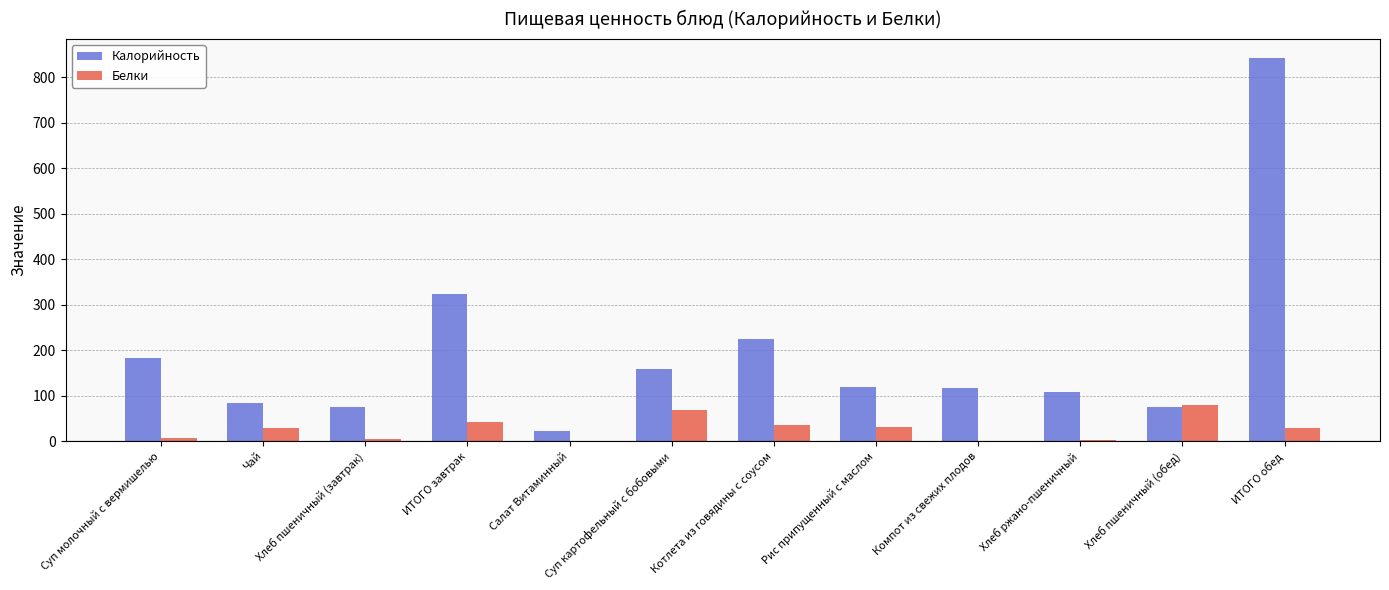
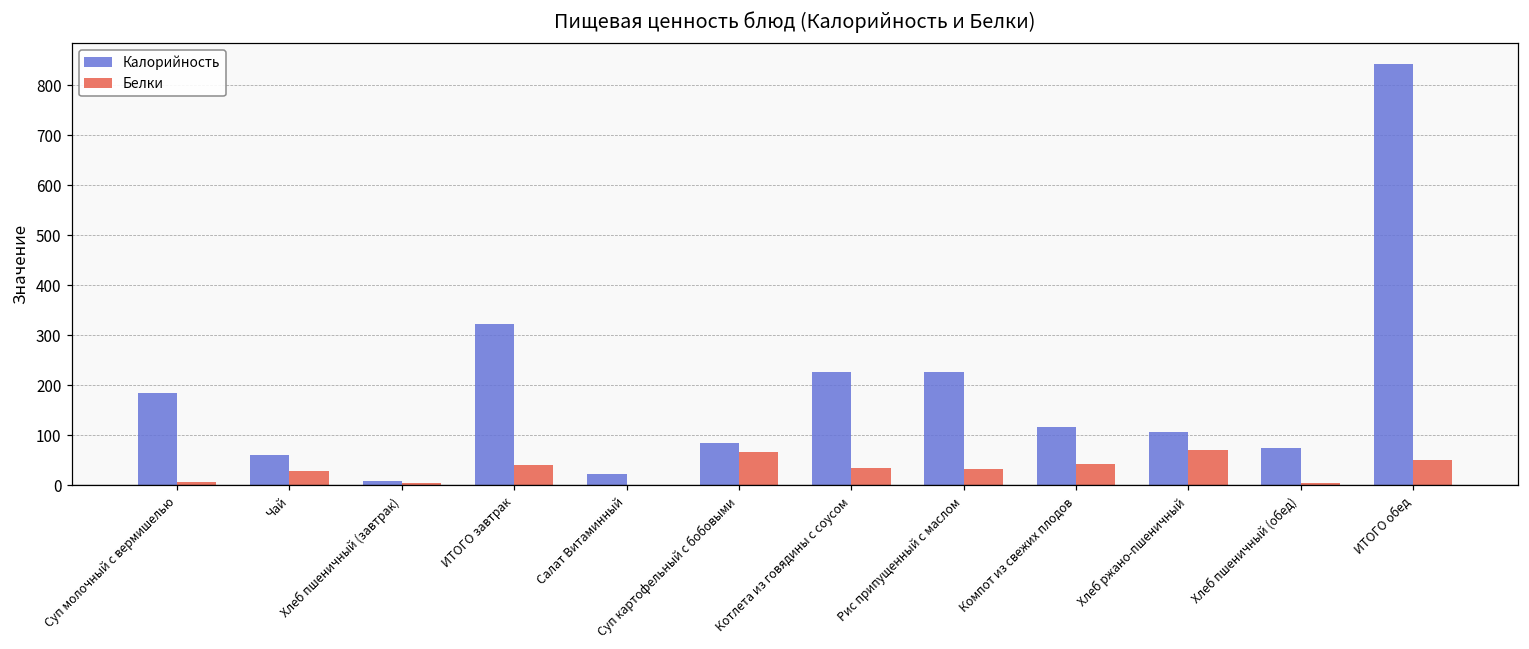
  {
    "Калорийность": {
      "Суп молочный с вермишелью": 180,
-     "Чай": 80,
-     "Хлеб пшеничный (завтрак)": 70,
+     "Чай": 60,
+     "Хлеб пшеничный (завтрак)": 10,
      "ИТОГО завтрак": 320,
      "Салат Витаминный": 20,
-     "Суп картофельный с бобовыми": 160,
+     "Суп картофельный с бобовыми": 90,
      "Котлета из говядины с соусом": 230,
-     "Рис припущенный с маслом": 120,
+     "Рис припущенный с маслом": 230,
      "Компот из свежих плодов": 120,
      "Хлеб ржано-пшеничный": 110,
      "Хлеб пшеничный (обед)": 70,
      "ИТОГО обед": 840
    },
    "Белки": {
      "Суп молочный с вермишелью": 10,
      "Чай": 30,
      "ИТОГО завтрак": 40,
      "Суп картофельный с бобовыми": 70,
      "Котлета из говядины с соусом": 30,
      "Рис припущенный с маслом": 30,
-     "Компот из свежих плодов": 0,
-     "Хлеб ржано-пшеничный": 0,
-     "Хлеб пшеничный (обед)": 80,
-     "ИТОГО обед": 30
+     "Компот из свежих плодов": 40,
+     "Хлеб ржано-пшеничный": 70,
+     "Хлеб пшеничный (обед)": 0,
+     "ИТОГО обед": 50
    }
  }
